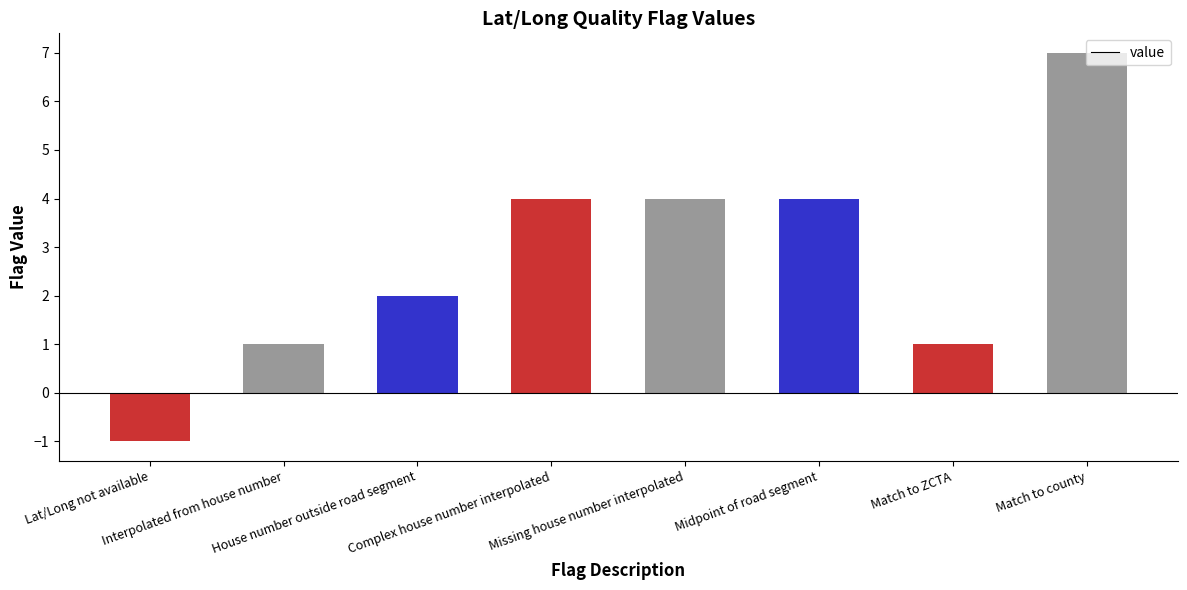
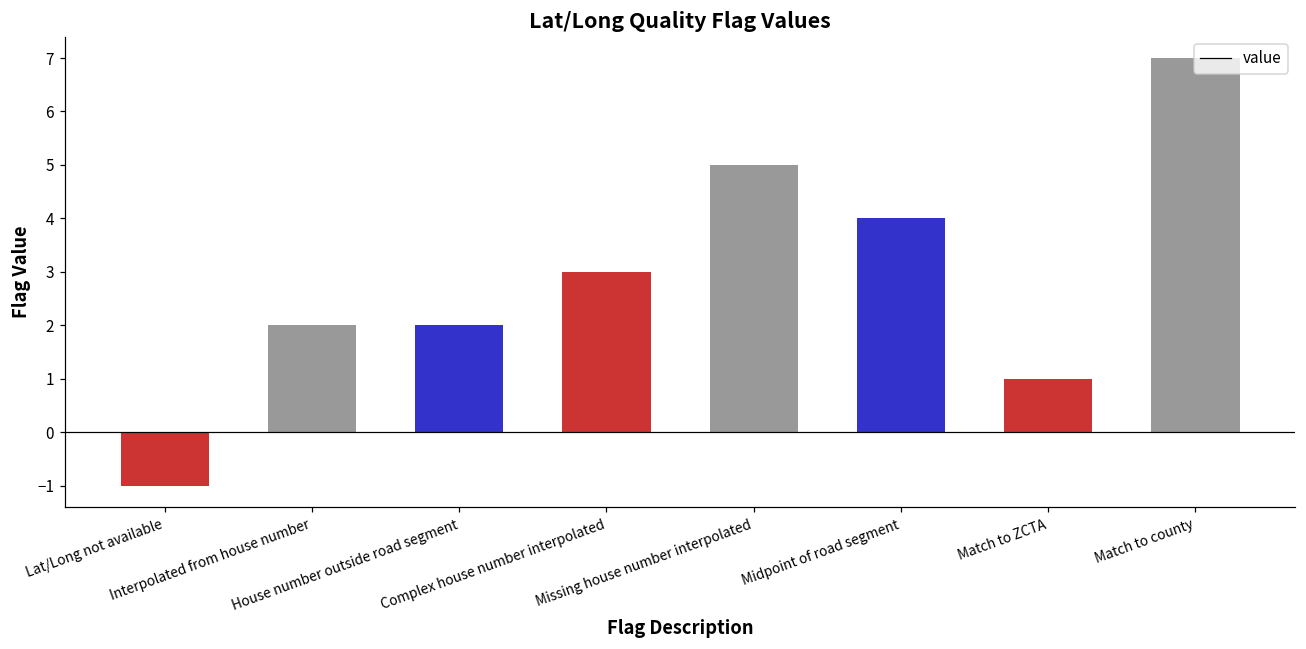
  {
    "Lat/Long not available": -1,
-   "Interpolated from house number": 1,
+   "Interpolated from house number": 2,
    "House number outside road segment": 2,
-   "Complex house number interpolated": 4,
-   "Missing house number interpolated": 4,
+   "Complex house number interpolated": 3,
+   "Missing house number interpolated": 5,
    "Midpoint of road segment": 4,
    "Match to ZCTA": 1
  }
